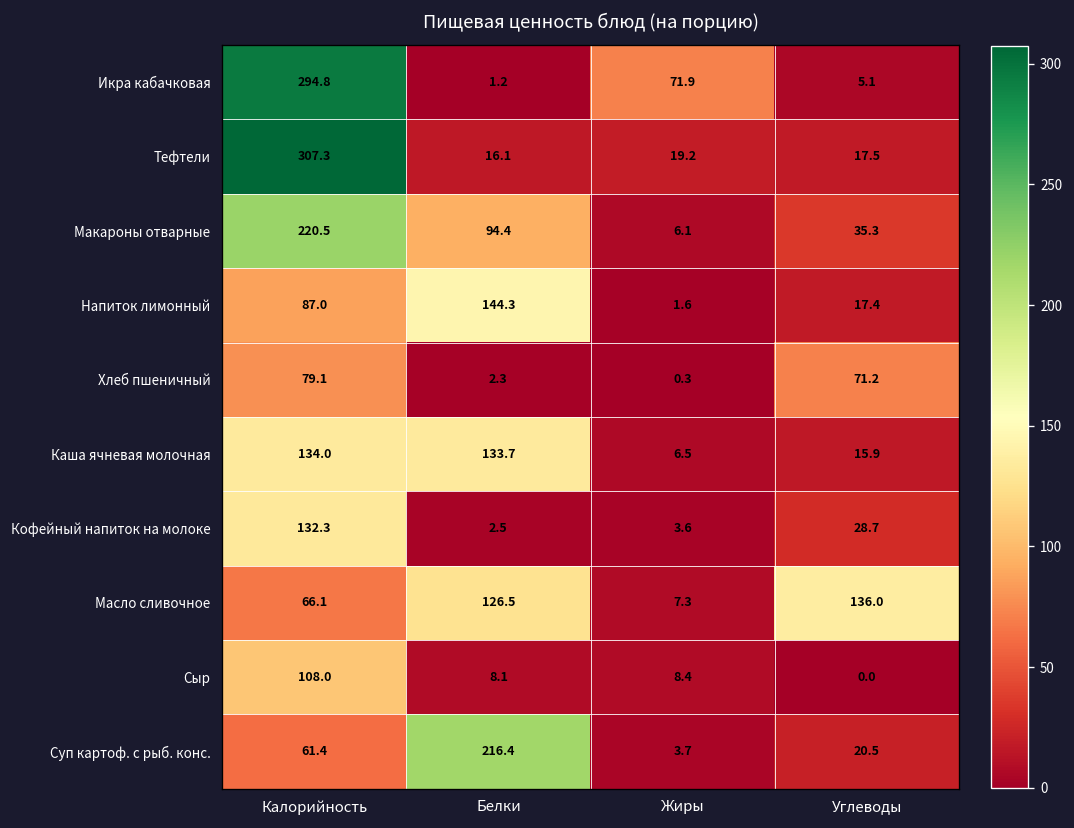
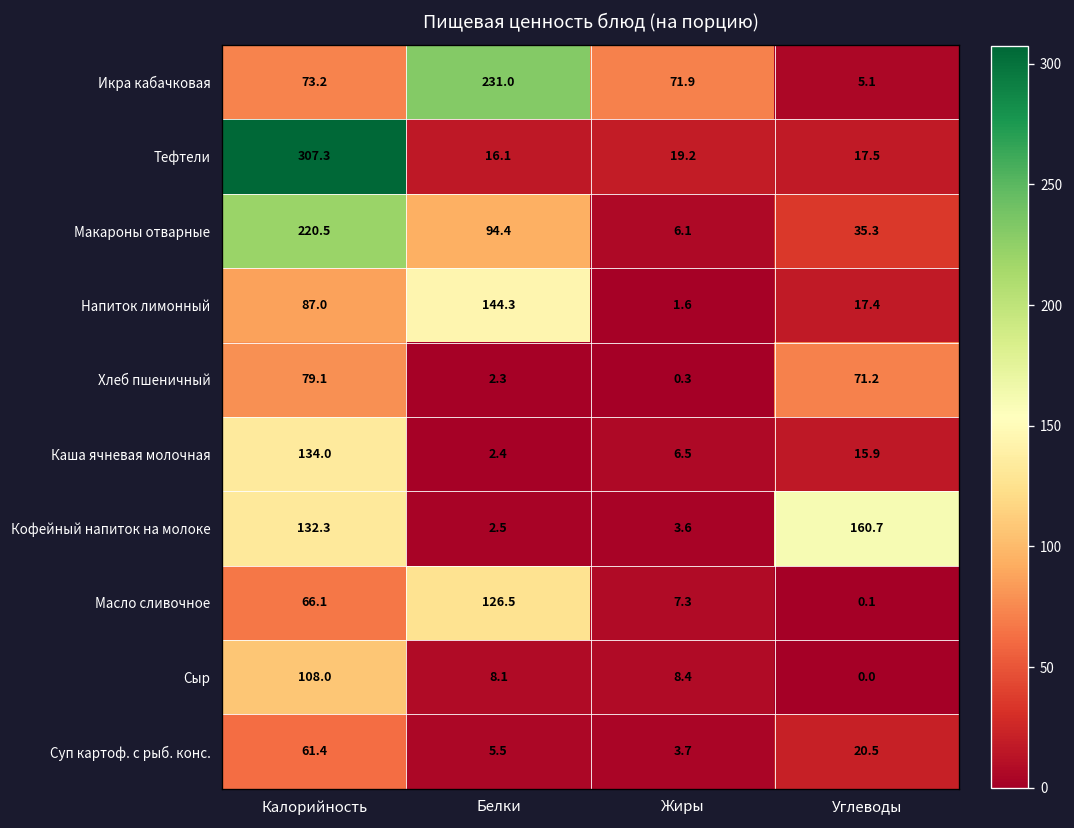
  {
    "Икра кабачковая": {
-     "Калорийность": 294.8,
-     "Белки": 1.2,
+     "Калорийность": 73.2,
+     "Белки": 231.0,
      "Жиры": 71.9,
      "Углеводы": 5.1
    },
    "Тефтели": {
      "Калорийность": 307.3,
      "Белки": 16.1,
      "Жиры": 19.2,
      "Углеводы": 17.5
    },
    "Макароны отварные": {
      "Калорийность": 220.5,
      "Белки": 94.4,
      "Жиры": 6.1,
      "Углеводы": 35.3
    },
    "Напиток лимонный": {
      "Калорийность": 87.0,
      "Белки": 144.3,
      "Жиры": 1.6,
      "Углеводы": 17.4
    },
    "Хлеб пшеничный": {
      "Калорийность": 79.1,
      "Белки": 2.3,
      "Жиры": 0.3,
      "Углеводы": 71.2
    },
    "Каша ячневая молочная": {
      "Калорийность": 134.0,
-     "Белки": 133.7,
+     "Белки": 2.4,
      "Жиры": 6.5,
      "Углеводы": 15.9
    },
    "Кофейный напиток на молоке": {
      "Калорийность": 132.3,
      "Белки": 2.5,
      "Жиры": 3.6,
-     "Углеводы": 28.7
+     "Углеводы": 160.7
    },
    "Масло сливочное": {
      "Калорийность": 66.1,
      "Белки": 126.5,
      "Жиры": 7.3,
-     "Углеводы": 136.0
+     "Углеводы": 0.1
    },
    "Сыр": {
      "Калорийность": 108.0,
      "Белки": 8.1,
      "Жиры": 8.4,
      "Углеводы": 0.0
    },
    "Суп картоф. с рыб. конс.": {
      "Калорийность": 61.4,
-     "Белки": 216.4,
+     "Белки": 5.5,
      "Жиры": 3.7,
      "Углеводы": 20.5
    }
  }
